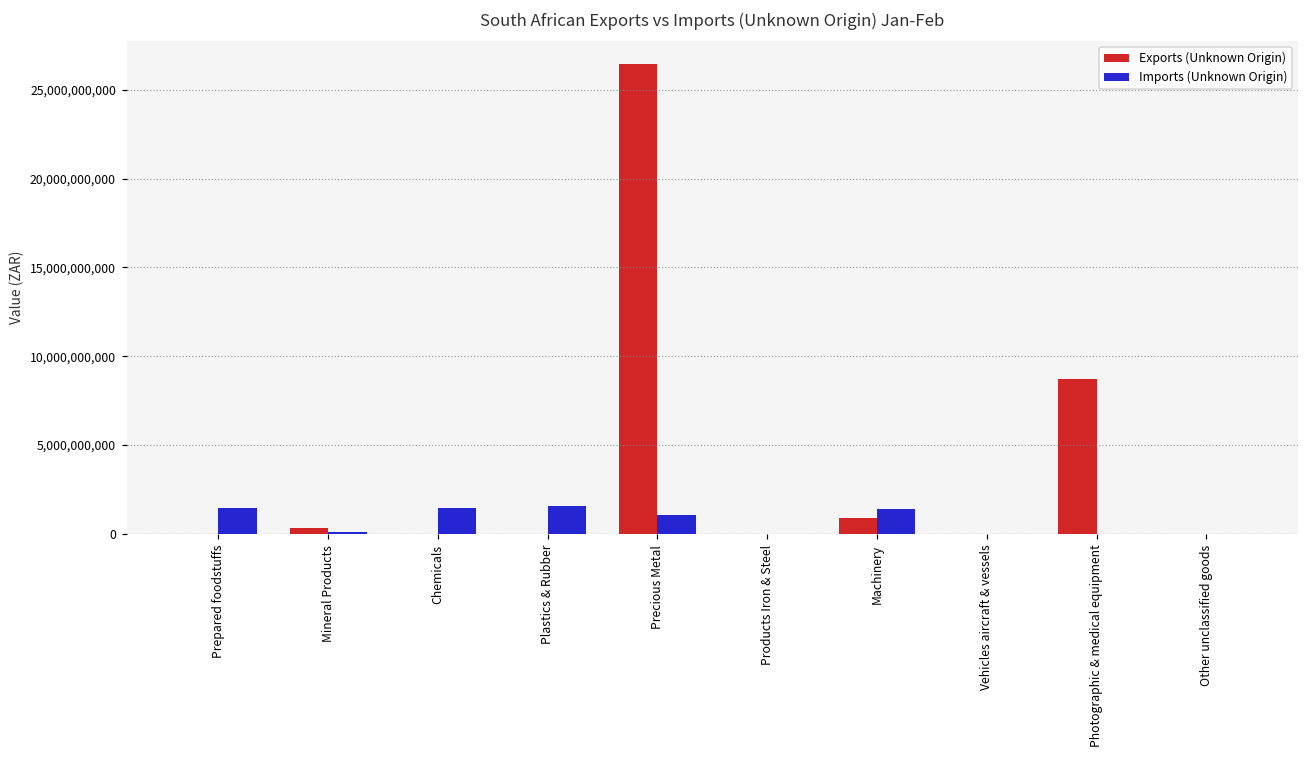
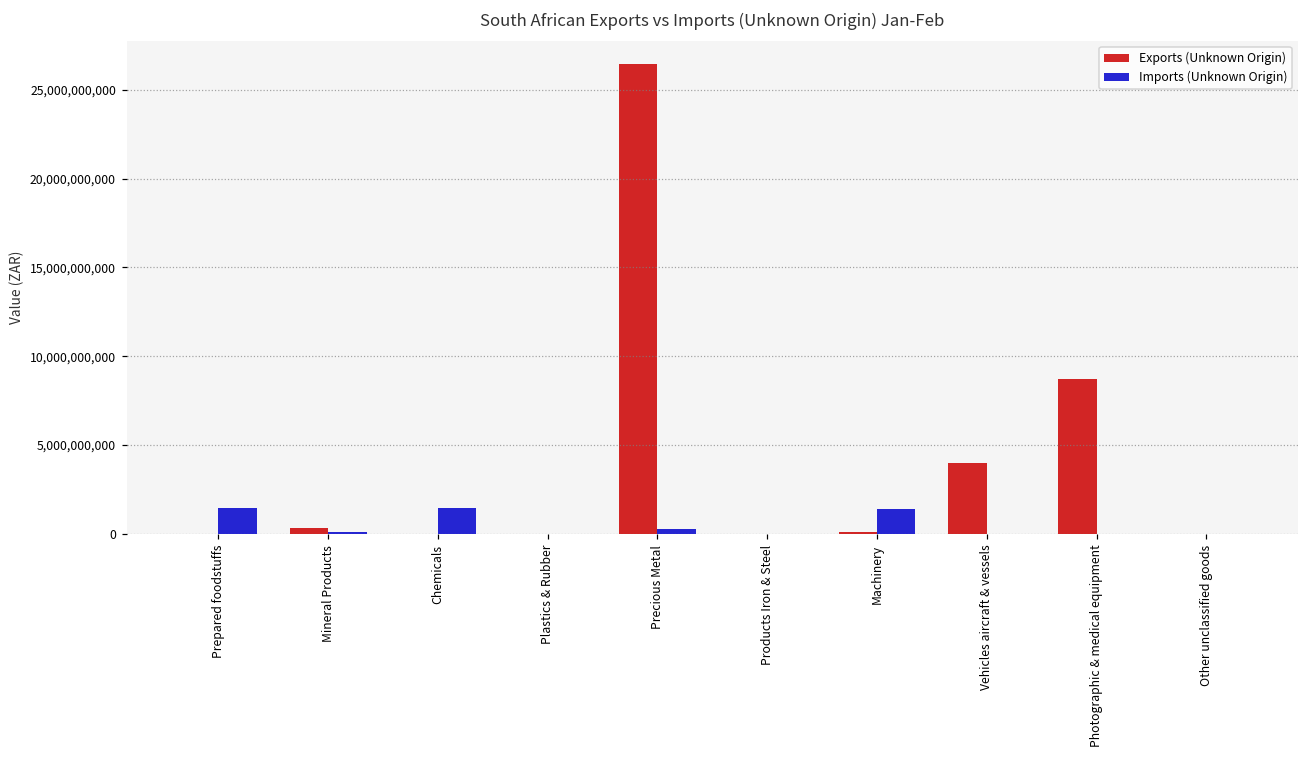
  {
    "Exports (Unknown Origin)": {
      "Mineral Products": "300,000,000",
      "Precious Metal": "26,400,000,000",
-     "Machinery": "900,000,000",
-     "Vehicles aircraft & vessels": "0",
+     "Machinery": "100,000,000",
+     "Vehicles aircraft & vessels": "4,000,000,000",
      "Photographic & medical equipment": "8,700,000,000"
    },
    "Imports (Unknown Origin)": {
      "Prepared foodstuffs": "1,500,000,000",
      "Chemicals": "1,500,000,000",
-     "Plastics & Rubber": "1,600,000,000",
-     "Precious Metal": "1,100,000,000",
+     "Plastics & Rubber": "0",
+     "Precious Metal": "300,000,000",
      "Machinery": "1,400,000,000"
    }
  }
